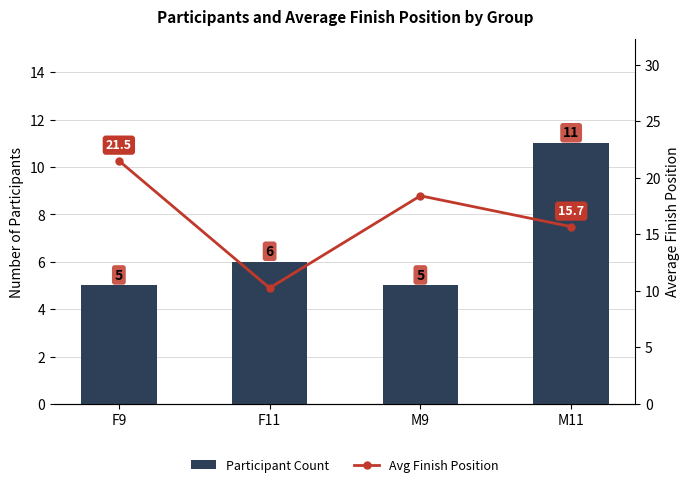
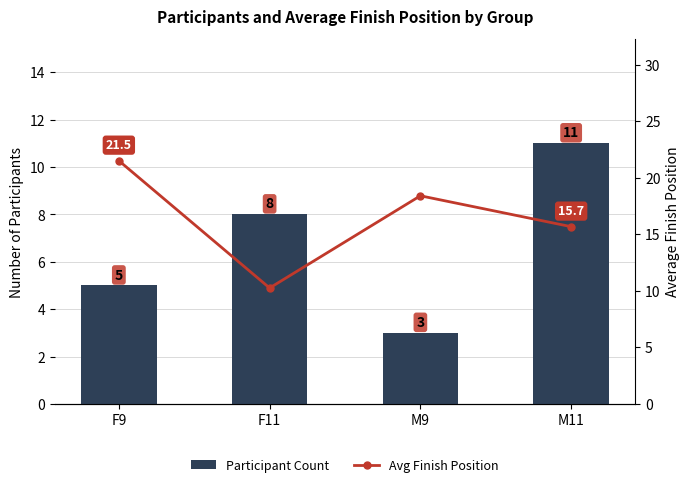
  {
    "Participant Count": {
-     "F11": 6,
-     "M9": 5
+     "F11": 8,
+     "M9": 3
    }
  }
